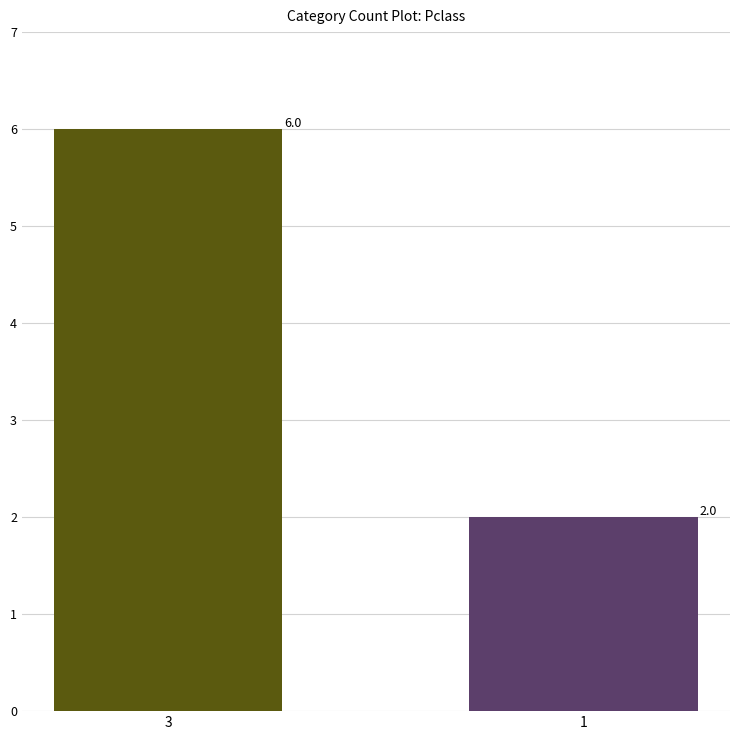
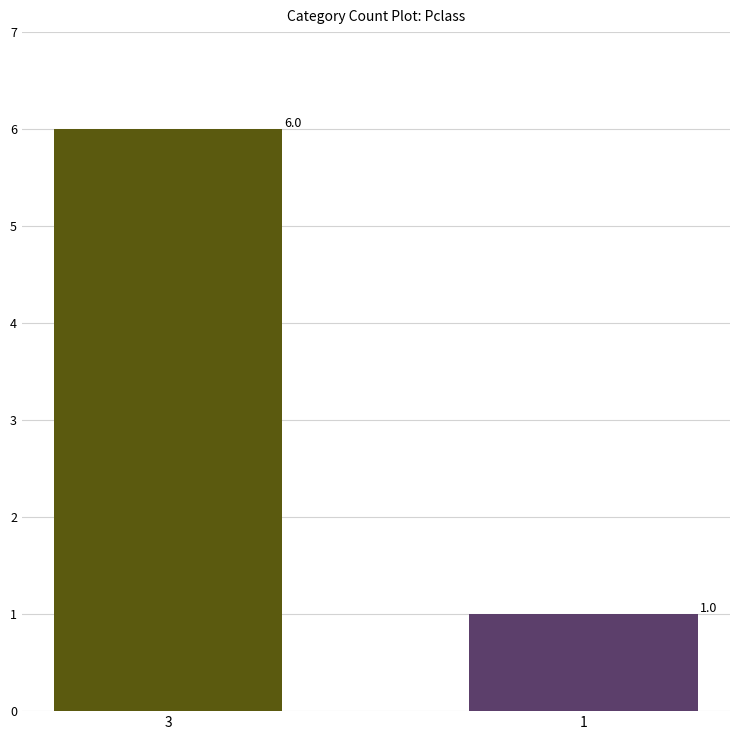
  {
-   "1": 2.0
+   "1": 1.0
  }
